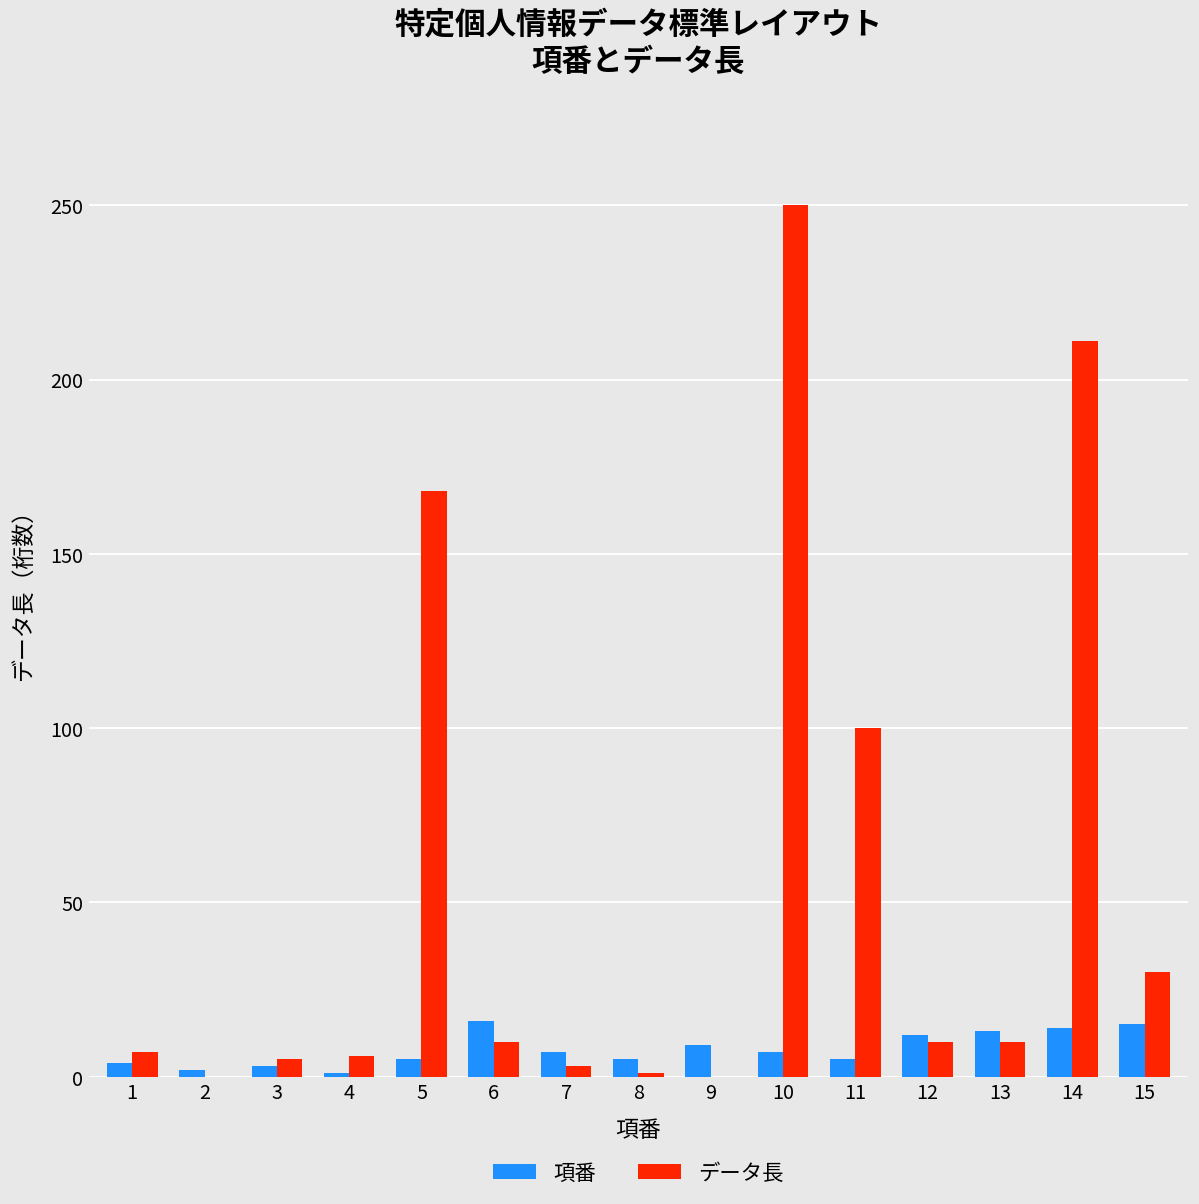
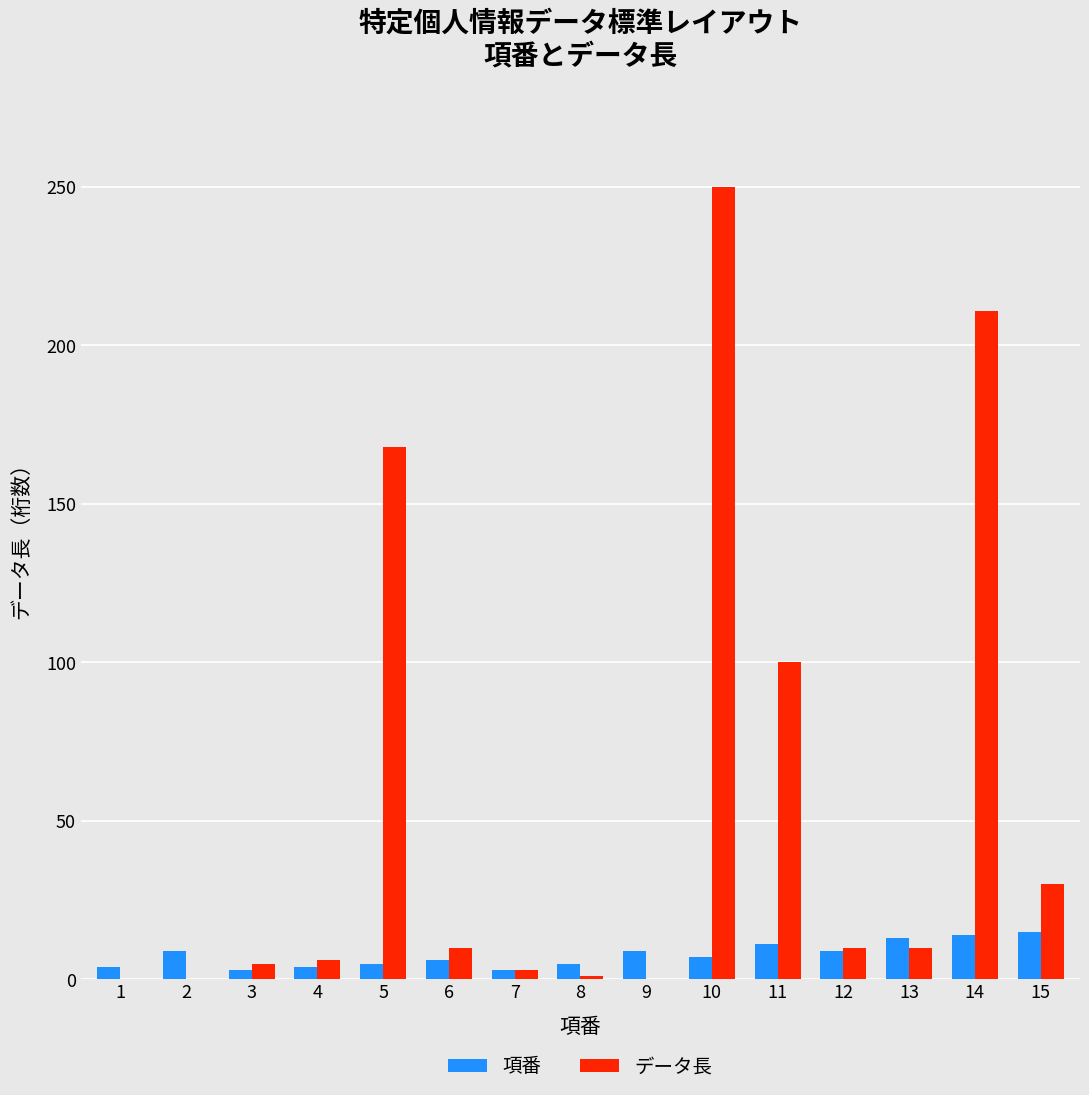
  {
    "項番": {
      "1": 4,
-     "2": 2,
+     "2": 9,
      "3": 3,
-     "4": 1,
+     "4": 4,
      "5": 5,
-     "6": 16,
-     "7": 7,
+     "6": 6,
+     "7": 3,
      "8": 5,
      "9": 9,
      "10": 7,
-     "11": 5,
-     "12": 12,
+     "11": 11,
+     "12": 9,
      "13": 13,
      "14": 14,
      "15": 15
    },
    "データ長": {
-     "1": 7,
+     "1": 0,
      "2": 0,
      "3": 5,
      "4": 6,
      "5": 168,
      "6": 10,
      "7": 3,
      "8": 1,
      "9": 0,
      "10": 250,
      "11": 100,
      "12": 10,
      "13": 10,
      "14": 211,
      "15": 30
    }
  }
